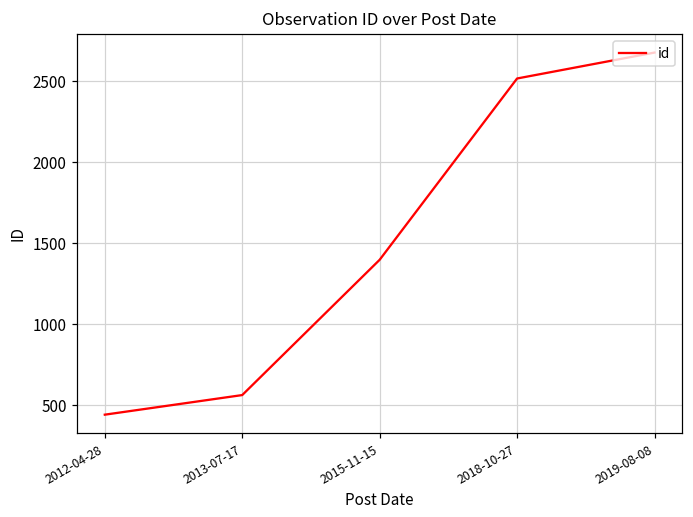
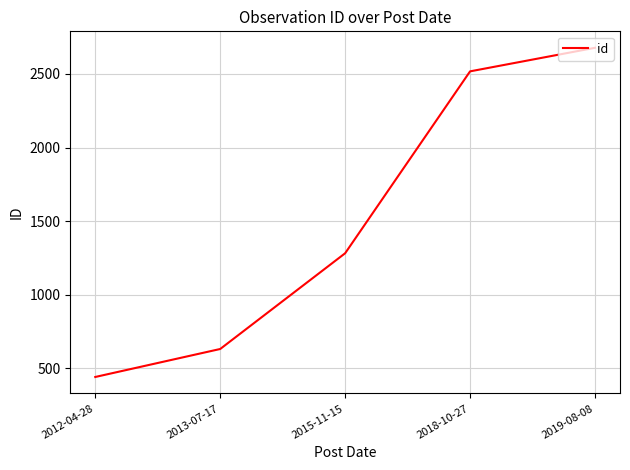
  {
    "2012-04-28": 440,
-   "2013-07-17": 560,
-   "2015-11-15": 1400,
+   "2013-07-17": 630,
+   "2015-11-15": 1280,
    "2018-10-27": 2520
  }
